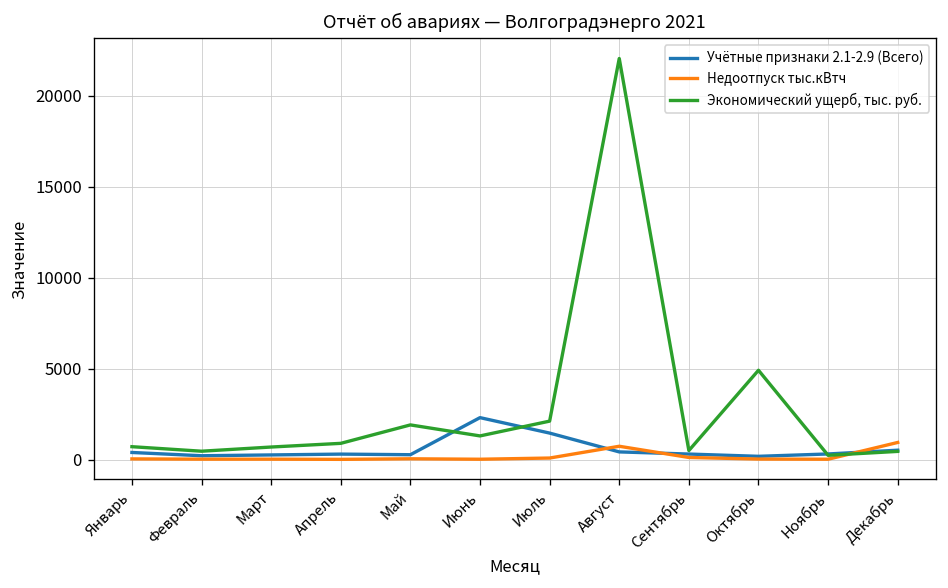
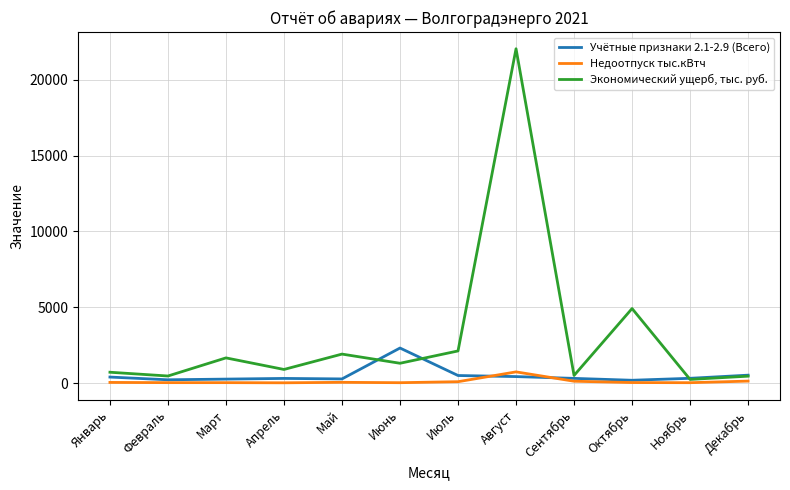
  {
    "Учётные признаки 2.1-2.9 (Всего)": {
      "Январь": 400,
      "Февраль": 200,
      "Март": 300,
      "Апрель": 300,
      "Май": 300,
      "Июнь": 2300,
-     "Июль": 1500,
+     "Июль": 500,
      "Август": 400,
      "Сентябрь": 300
    },
    "Недоотпуск тыс.кВтч": {
      "Январь": 0,
      "Февраль": 0,
      "Март": 0,
      "Апрель": 0,
      "Май": 100,
      "Июнь": 0,
      "Июль": 100,
      "Август": 700,
      "Сентябрь": 100,
      "Ноябрь": 0,
-     "Декабрь": 1000
+     "Декабрь": 100
    },
    "Экономический ущерб, тыс. руб.": {
      "Январь": 700,
      "Февраль": 500,
-     "Март": 700,
+     "Март": 1700,
      "Апрель": 900,
      "Май": 1900,
      "Июнь": 1300,
      "Июль": 2100,
      "Август": 22000,
      "Сентябрь": 500,
      "Октябрь": 4900
    }
  }
